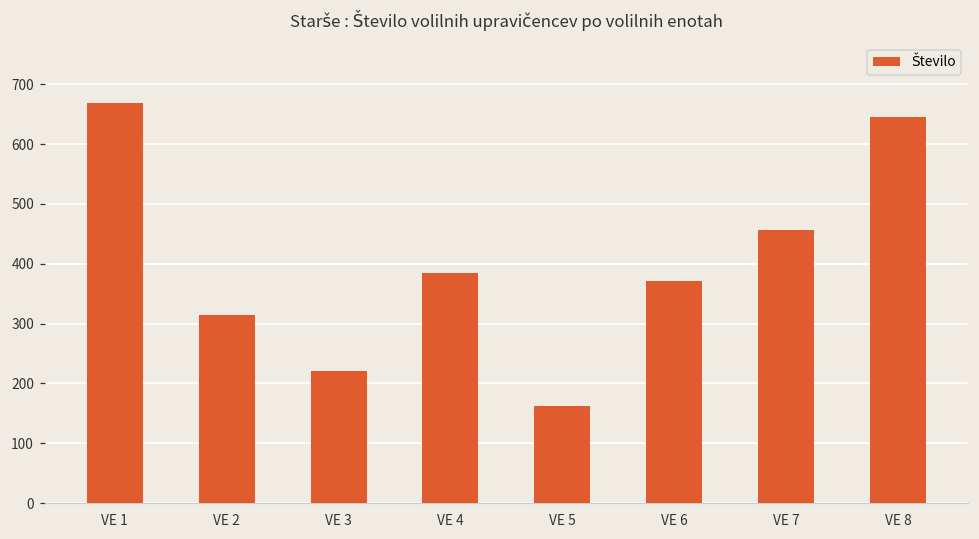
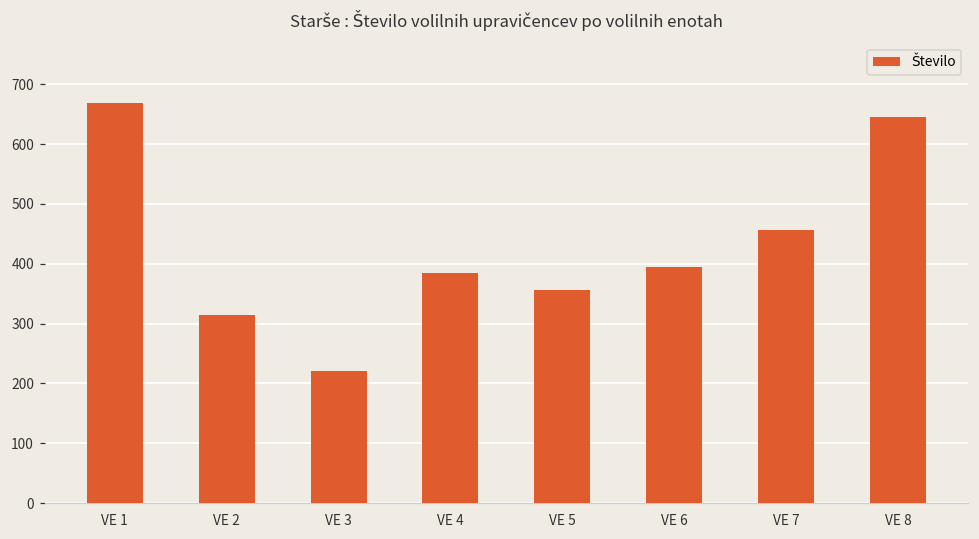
  {
    "VE 1": 670,
    "VE 2": 320,
    "VE 3": 220,
    "VE 4": 390,
-   "VE 5": 160,
-   "VE 6": 370,
+   "VE 5": 360,
+   "VE 6": 390,
    "VE 7": 460,
    "VE 8": 650
  }
